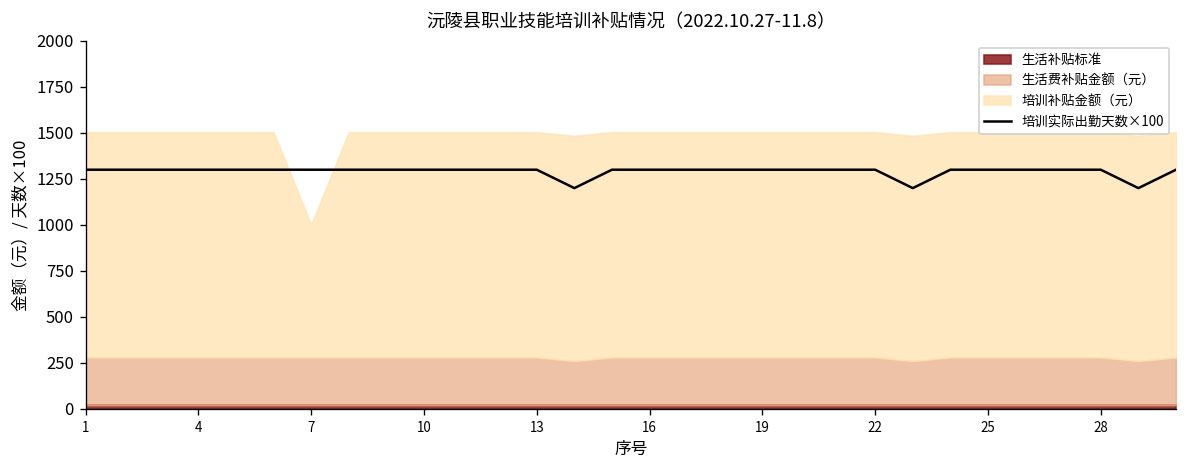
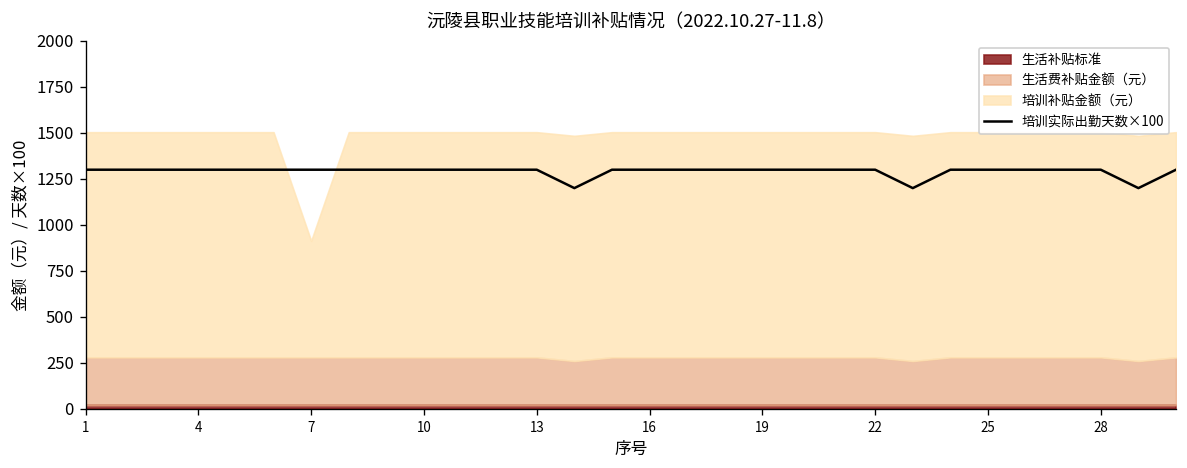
  {
    "培训实际出勤天数×100": {
      "1": 1300,
      "4": 1300,
      "7": 1300,
      "10": 1300,
      "13": 1300,
      "16": 1300,
      "19": 1300,
      "22": 1300,
      "25": 1300,
      "28": 1300
    },
    "生活补贴标准": {
      "1": 20,
      "4": 20,
      "7": 20,
      "10": 20,
      "13": 20,
      "16": 20,
      "19": 20,
      "22": 20,
      "25": 20,
      "28": 20
    },
    "生活费补贴金额（元）": {
      "1": 260,
      "4": 260,
      "7": 260,
      "10": 260,
      "13": 260,
      "16": 260,
      "19": 260,
      "22": 260,
      "25": 260,
      "28": 260
    },
    "培训补贴金额（元）": {
      "1": 1220,
      "4": 1220,
-     "7": 720,
+     "7": 630,
      "10": 1220,
      "13": 1220,
      "16": 1220,
      "19": 1220,
      "22": 1220,
      "25": 1220,
      "28": 1220
    }
  }
